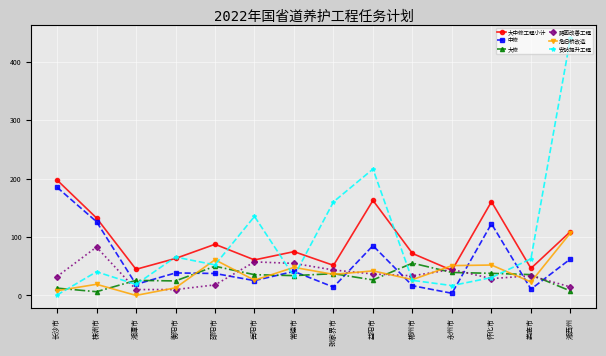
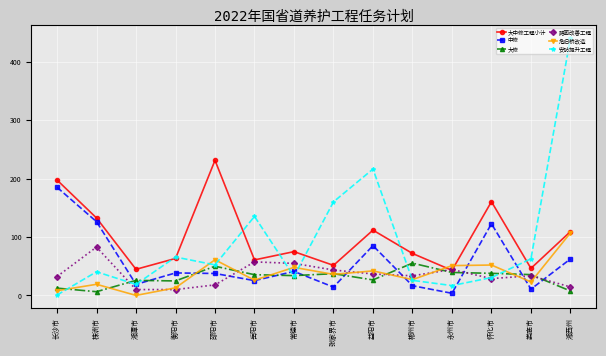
  {
    "大中修工程小计": {
      "长沙市": 200,
      "株洲市": 130,
      "湘潭市": 40,
-     "邵阳市": 90,
+     "邵阳市": 230,
      "常德市": 70,
      "张家界市": 50,
-     "益阳市": 160,
+     "益阳市": 110,
      "郴州市": 70,
      "怀化市": 160,
      "娄底市": 50
    },
    "中修": {
      "长沙市": 190,
      "株洲市": 130,
      "衡阳市": 40,
      "邵阳市": 40,
      "常德市": 40,
      "张家界市": 10,
      "益阳市": 90,
      "郴州市": 20,
      "永州市": 0,
      "怀化市": 120,
      "娄底市": 10,
      "湘西州": 60
    },
    "大修": {
      "长沙市": 10,
      "株洲市": 10,
      "湘潭市": 30,
      "衡阳市": 20,
      "岳阳市": 40,
      "益阳市": 30,
      "郴州市": 60,
      "怀化市": 40,
      "湘西州": 10
    },
    "路面改善工程": {
      "长沙市": 30,
      "株洲市": 80,
      "湘潭市": 10,
      "邵阳市": 20,
      "常德市": 50,
      "张家界市": 40,
      "益阳市": 40,
      "郴州市": 30,
      "湘西州": 10
    },
    "危旧桥改造": {
      "长沙市": 10,
      "株洲市": 20,
      "湘潭市": 0,
      "邵阳市": 60,
      "常德市": 50,
      "益阳市": 40,
      "永州市": 50,
      "怀化市": 50,
      "娄底市": 20
    },
    "安防提升工程": {
      "长沙市": 0,
      "株洲市": 40,
      "岳阳市": 140,
      "张家界市": 160,
      "益阳市": 220,
      "永州市": 20,
      "娄底市": 60
    }
  }
